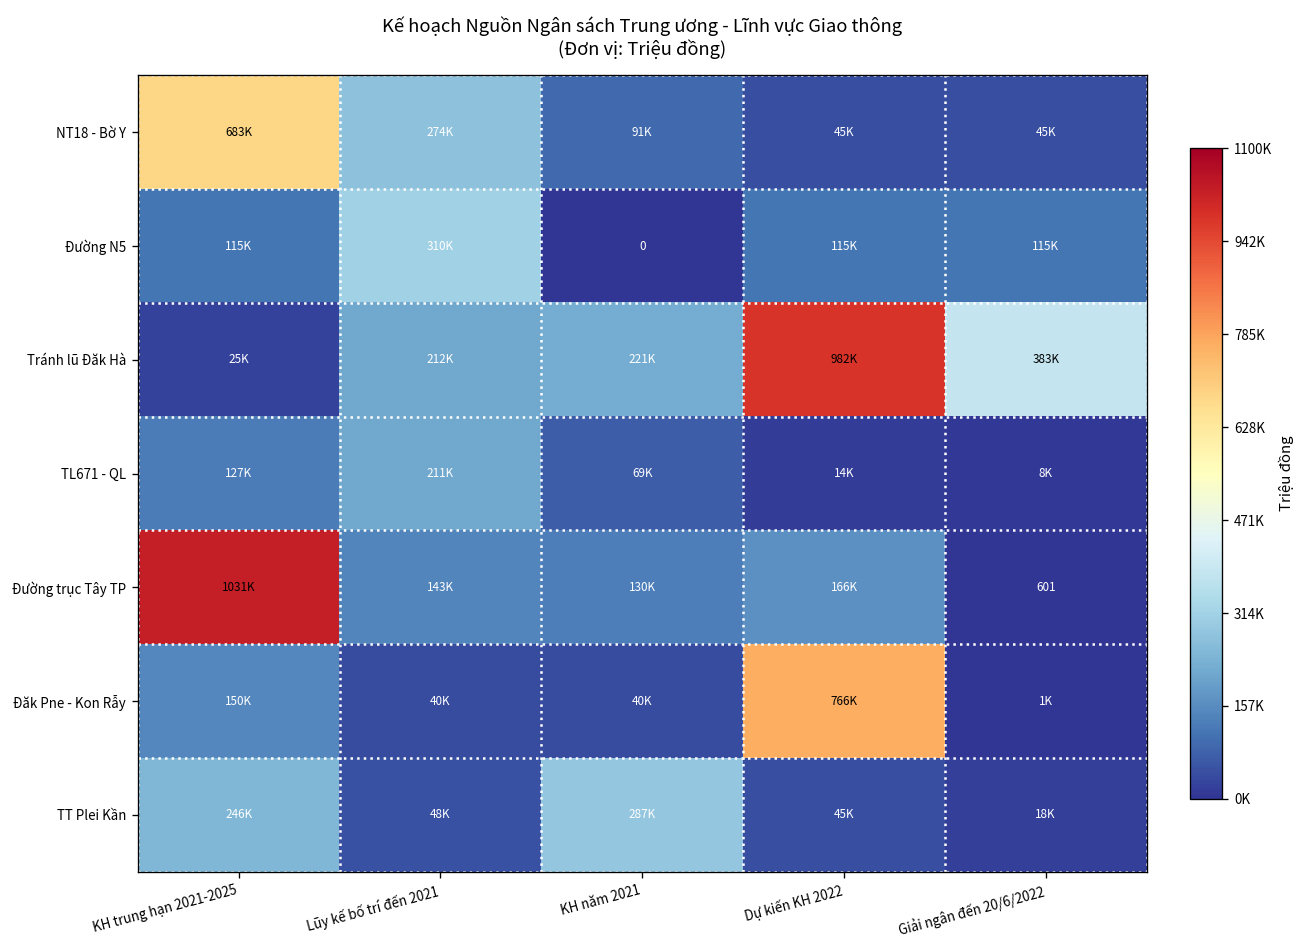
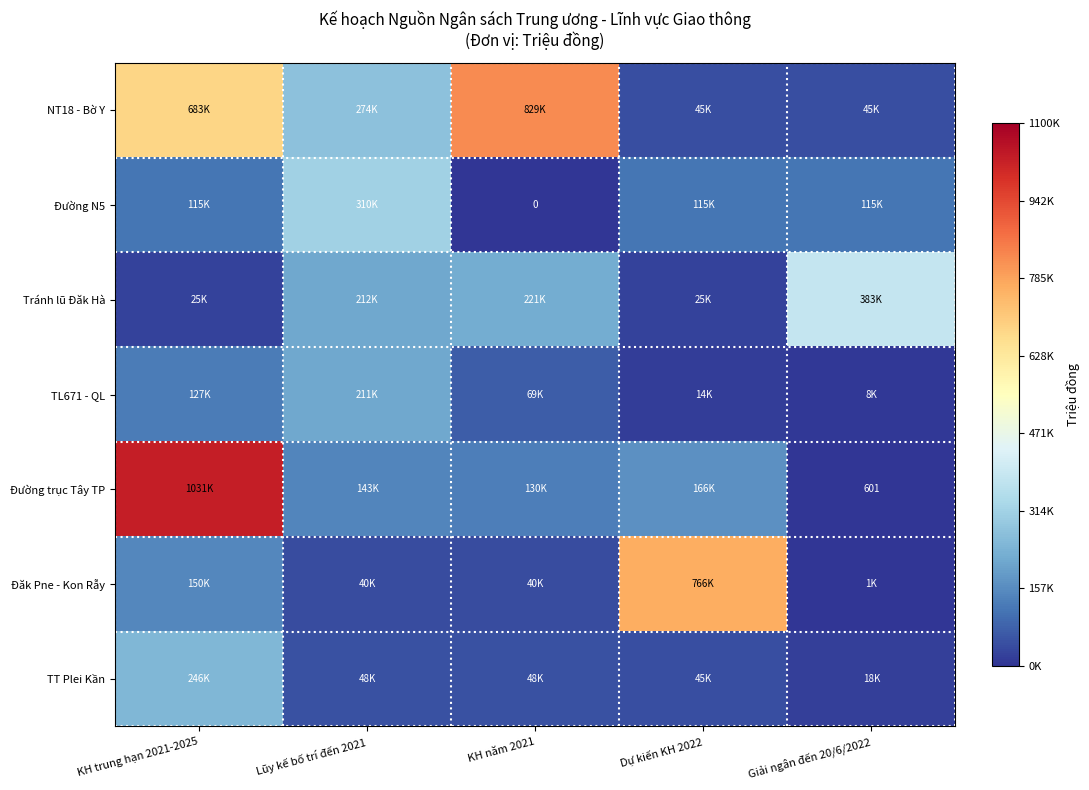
  {
    "NT18 - Bờ Y": {
      "KH trung hạn 2021-2025": "683K",
      "Lũy kế bố trí đến 2021": "274K",
-     "KH năm 2021": "91K",
+     "KH năm 2021": "829K",
      "Dự kiến KH 2022": "45K",
      "Giải ngân đến 20/6/2022": "45K"
    },
    "Đường N5": {
      "KH trung hạn 2021-2025": "115K",
      "Lũy kế bố trí đến 2021": "310K",
      "KH năm 2021": "0",
      "Dự kiến KH 2022": "115K",
      "Giải ngân đến 20/6/2022": "115K"
    },
    "Tránh lũ Đăk Hà": {
      "KH trung hạn 2021-2025": "25K",
      "Lũy kế bố trí đến 2021": "212K",
      "KH năm 2021": "221K",
-     "Dự kiến KH 2022": "982K",
+     "Dự kiến KH 2022": "25K",
      "Giải ngân đến 20/6/2022": "383K"
    },
    "TL671 - QL": {
      "KH trung hạn 2021-2025": "127K",
      "Lũy kế bố trí đến 2021": "211K",
      "KH năm 2021": "69K",
      "Dự kiến KH 2022": "14K",
      "Giải ngân đến 20/6/2022": "8K"
    },
    "Đường trục Tây TP": {
      "KH trung hạn 2021-2025": "1031K",
      "Lũy kế bố trí đến 2021": "143K",
      "KH năm 2021": "130K",
      "Dự kiến KH 2022": "166K",
      "Giải ngân đến 20/6/2022": "601"
    },
    "Đăk Pne - Kon Rẫy": {
      "KH trung hạn 2021-2025": "150K",
      "Lũy kế bố trí đến 2021": "40K",
      "KH năm 2021": "40K",
      "Dự kiến KH 2022": "766K",
      "Giải ngân đến 20/6/2022": "1K"
    },
    "TT Plei Kần": {
      "KH trung hạn 2021-2025": "246K",
      "Lũy kế bố trí đến 2021": "48K",
-     "KH năm 2021": "287K",
+     "KH năm 2021": "48K",
      "Dự kiến KH 2022": "45K",
      "Giải ngân đến 20/6/2022": "18K"
    }
  }
